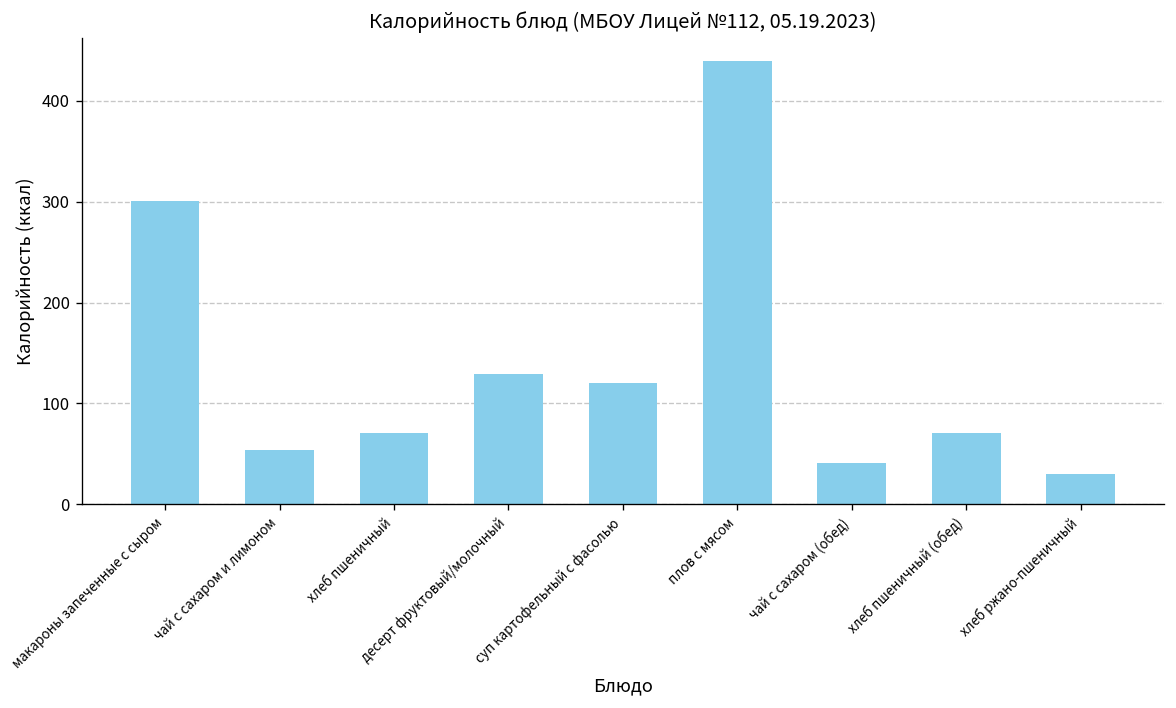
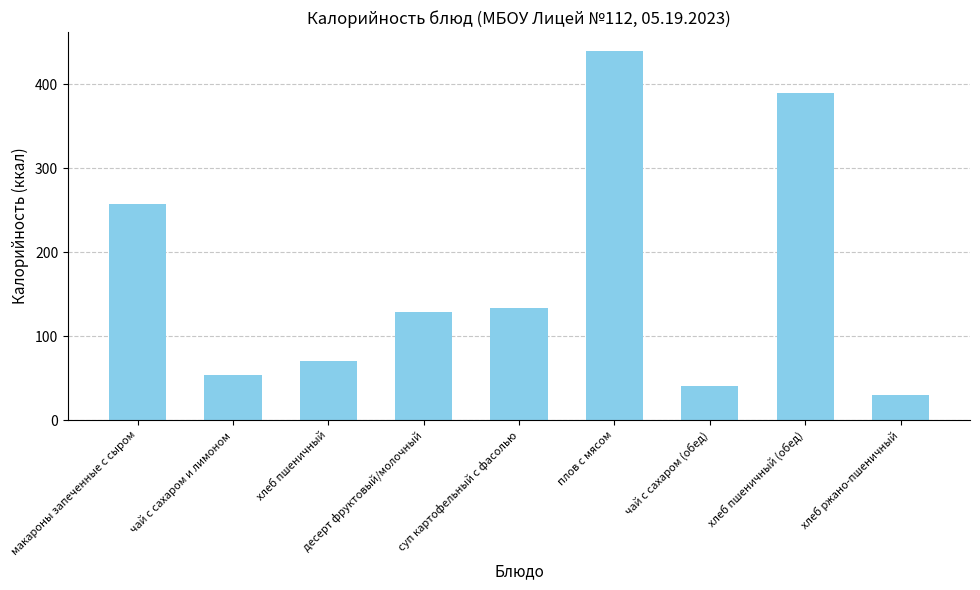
  {
-   "макароны запеченные с сыром": 300,
+   "макароны запеченные с сыром": 260,
    "чай с сахаром и лимоном": 50,
    "хлеб пшеничный": 70,
    "десерт фруктовый/молочный": 130,
-   "суп картофельный с фасолью": 120,
+   "суп картофельный с фасолью": 130,
    "плов с мясом": 440,
    "чай с сахаром (обед)": 40,
-   "хлеб пшеничный (обед)": 70,
+   "хлеб пшеничный (обед)": 390,
    "хлеб ржано-пшеничный": 30
  }
